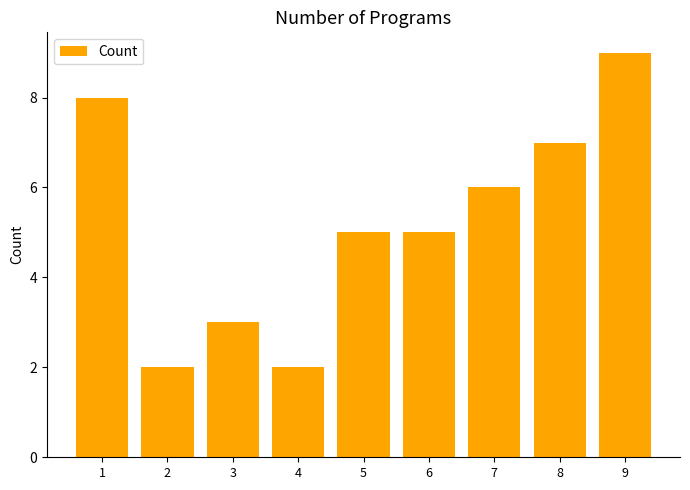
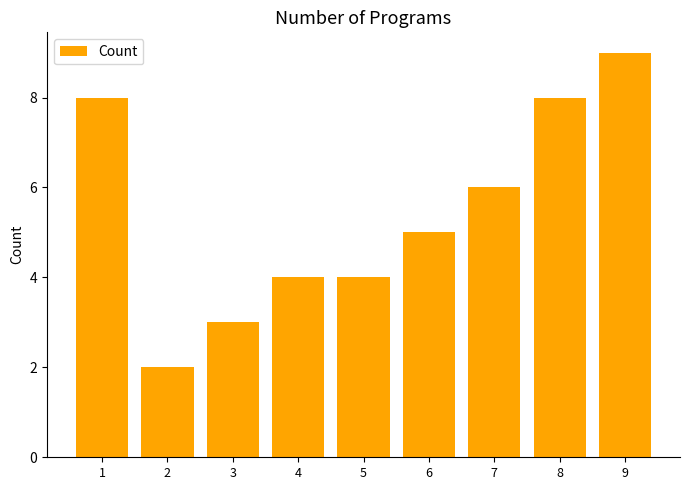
  {
    "1": 8,
    "2": 2,
    "3": 3,
-   "4": 2,
-   "5": 5,
+   "4": 4,
+   "5": 4,
    "6": 5,
    "7": 6,
-   "8": 7,
+   "8": 8,
    "9": 9
  }
